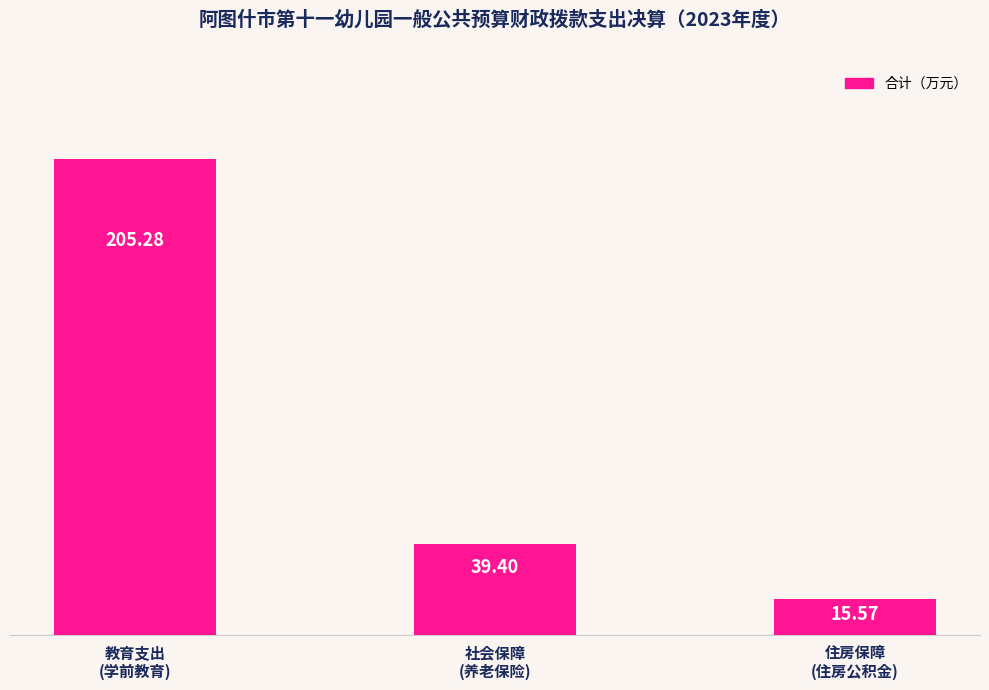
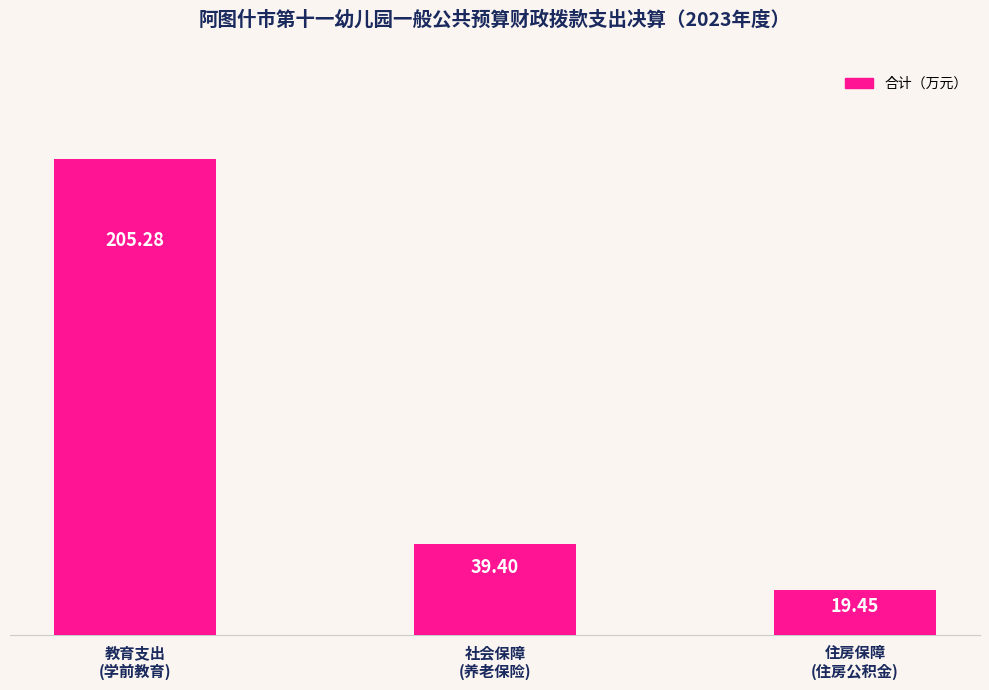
  {
    "教育支出 (学前教育)": 205.28,
    "社会保障 (养老保险)": 39.40,
-   "住房保障 (住房公积金)": 15.57
+   "住房保障 (住房公积金)": 19.45
  }
